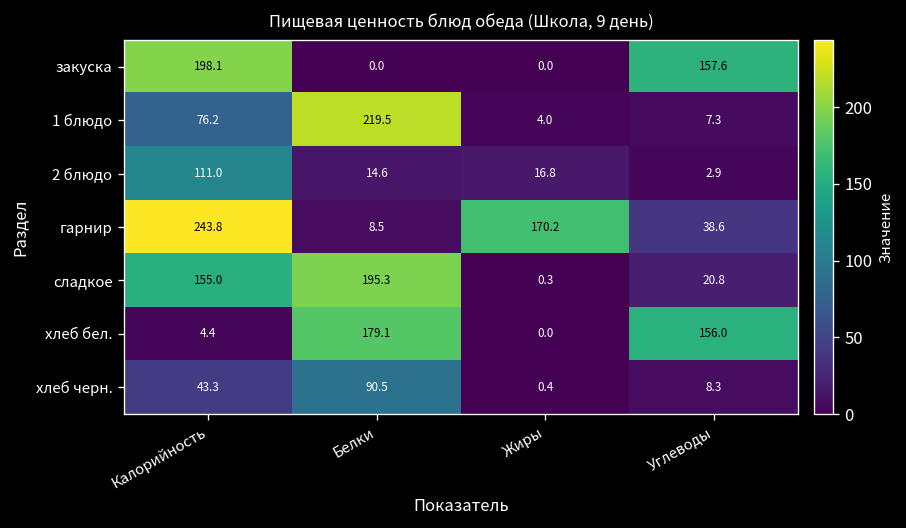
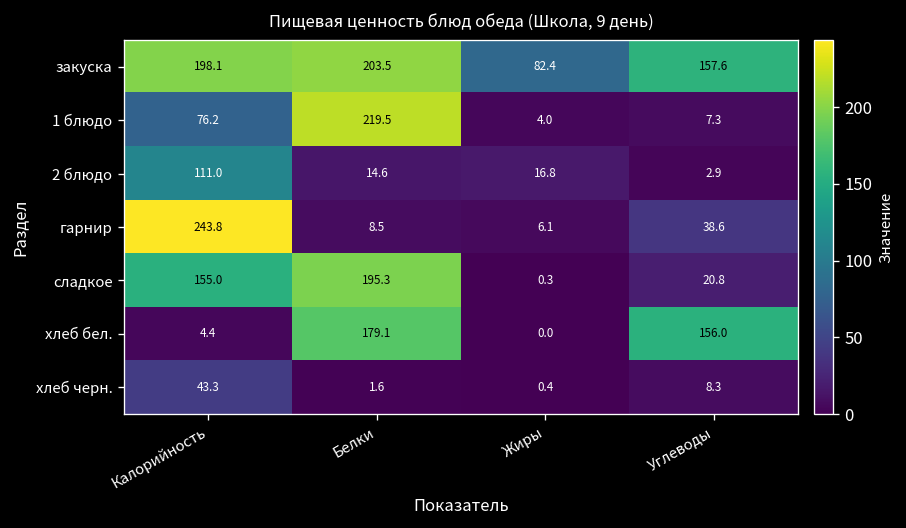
  {
    "закуска": {
      "Калорийность": 198.1,
-     "Белки": 0.0,
-     "Жиры": 0.0,
+     "Белки": 203.5,
+     "Жиры": 82.4,
      "Углеводы": 157.6
    },
    "1 блюдо": {
      "Калорийность": 76.2,
      "Белки": 219.5,
      "Жиры": 4.0,
      "Углеводы": 7.3
    },
    "2 блюдо": {
      "Калорийность": 111.0,
      "Белки": 14.6,
      "Жиры": 16.8,
      "Углеводы": 2.9
    },
    "гарнир": {
      "Калорийность": 243.8,
      "Белки": 8.5,
-     "Жиры": 170.2,
+     "Жиры": 6.1,
      "Углеводы": 38.6
    },
    "сладкое": {
      "Калорийность": 155.0,
      "Белки": 195.3,
      "Жиры": 0.3,
      "Углеводы": 20.8
    },
    "хлеб бел.": {
      "Калорийность": 4.4,
      "Белки": 179.1,
      "Жиры": 0.0,
      "Углеводы": 156.0
    },
    "хлеб черн.": {
      "Калорийность": 43.3,
-     "Белки": 90.5,
+     "Белки": 1.6,
      "Жиры": 0.4,
      "Углеводы": 8.3
    }
  }
